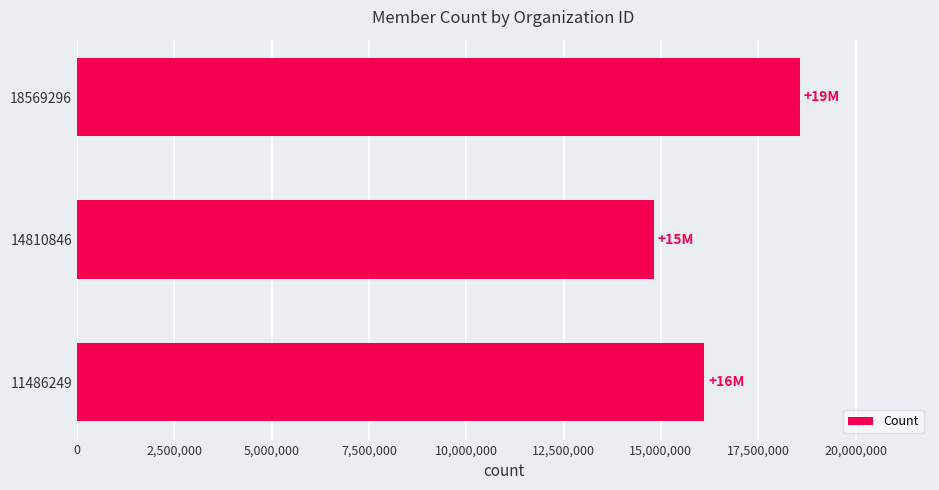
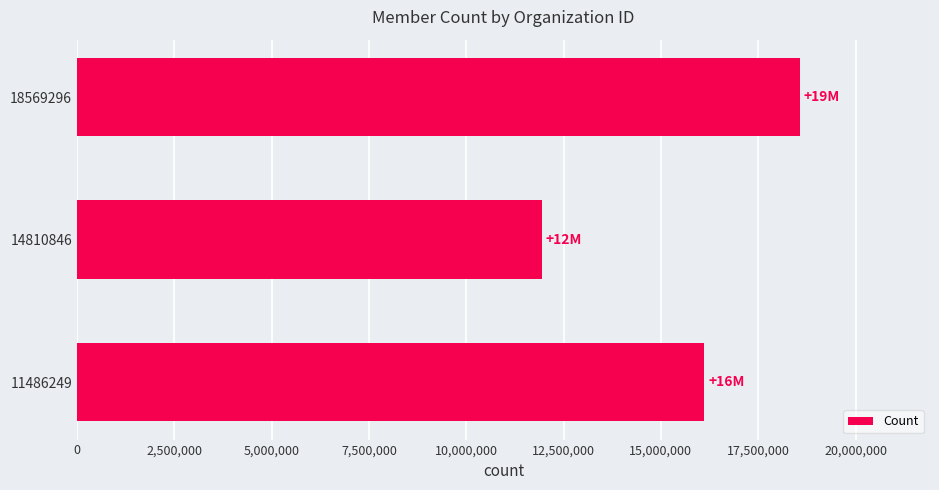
  {
    "18569296": "+19M",
-   "14810846": "+15M",
+   "14810846": "+12M",
    "11486249": "+16M"
  }
